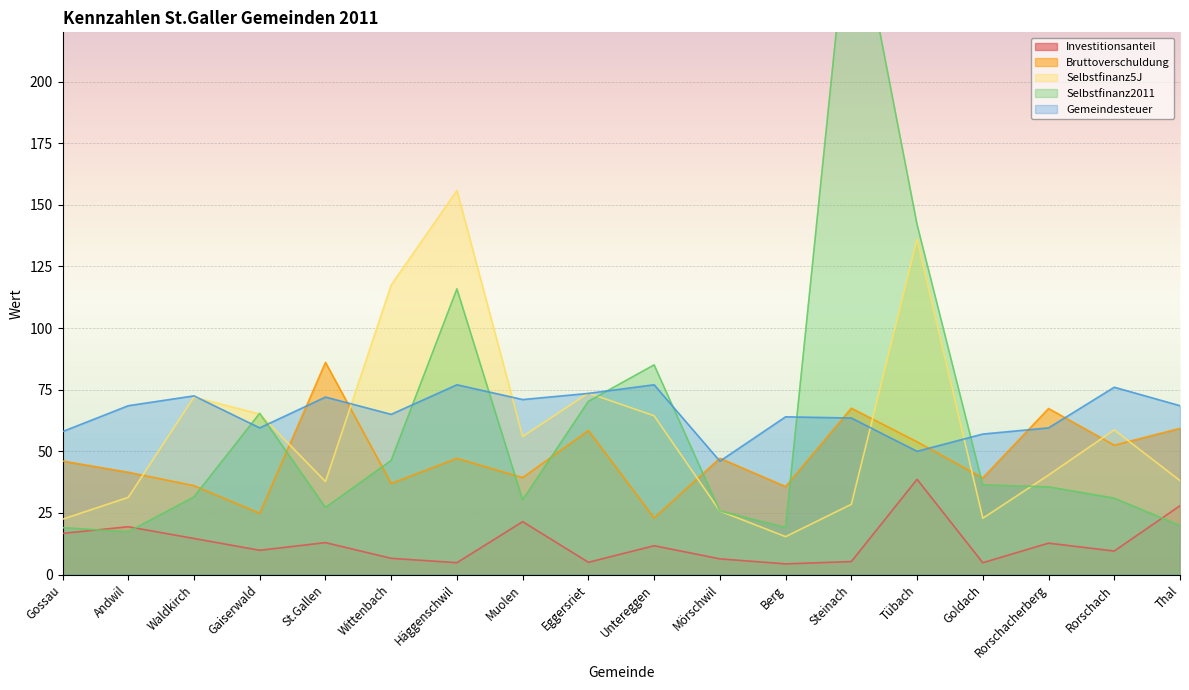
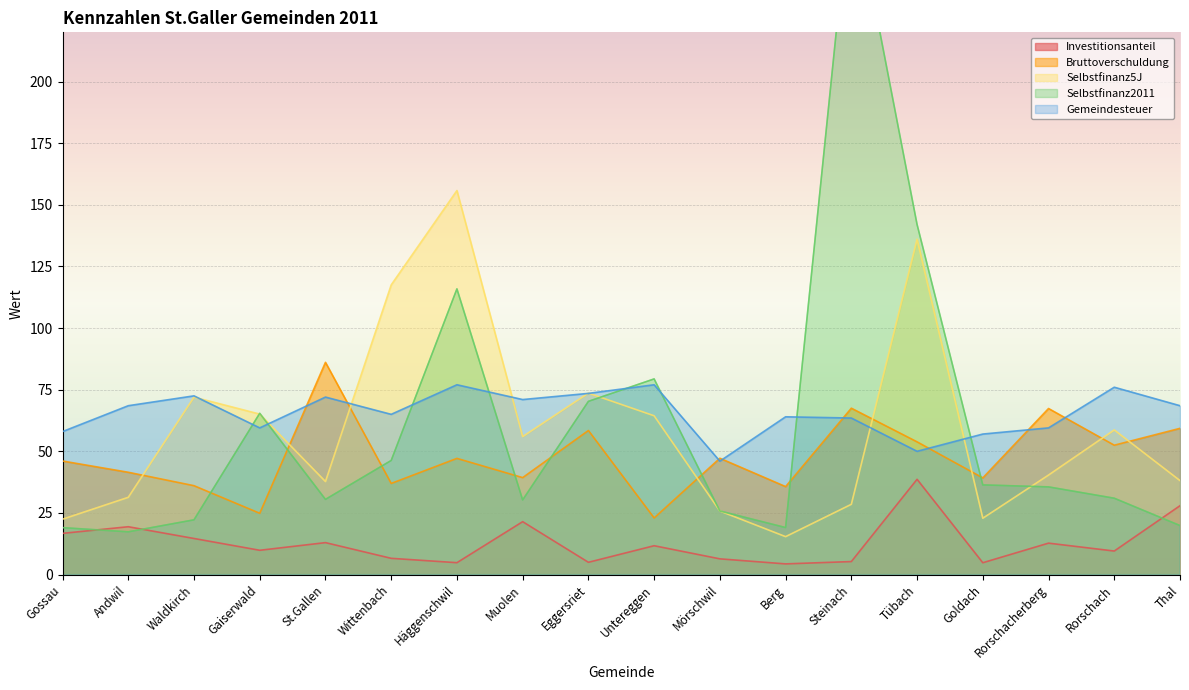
  {
    "Investitionsanteil": {
      "Gossau": 17,
      "Andwil": 19,
      "Waldkirch": 15,
      "Gaiserwald": 10,
      "St.Gallen": 13,
      "Wittenbach": 7,
      "Häggenschwil": 5,
      "Muolen": 21,
      "Eggersriet": 5,
      "Untereggen": 12,
      "Mörschwil": 6,
      "Berg": 4,
      "Steinach": 5,
      "Tübach": 39,
      "Goldach": 5,
      "Rorschacherberg": 13,
      "Rorschach": 10,
      "Thal": 28
    },
    "Bruttoverschuldung": {
      "Gossau": 46,
      "Andwil": 41,
      "Waldkirch": 36,
      "Gaiserwald": 25,
      "St.Gallen": 86,
      "Wittenbach": 37,
      "Häggenschwil": 47,
      "Muolen": 39,
      "Eggersriet": 58,
      "Untereggen": 23,
      "Mörschwil": 47,
      "Berg": 36,
      "Steinach": 67,
      "Tübach": 54,
      "Goldach": 39,
      "Rorschacherberg": 67,
      "Rorschach": 52,
      "Thal": 59
    },
    "Selbstfinanz5J": {
      "Gossau": 22,
      "Andwil": 31,
      "St.Gallen": 38,
      "Wittenbach": 118,
      "Häggenschwil": 156,
      "Muolen": 56,
      "Untereggen": 64,
      "Berg": 15,
      "Steinach": 28,
      "Tübach": 136,
      "Goldach": 23,
      "Rorschacherberg": 40,
      "Rorschach": 59,
      "Thal": 38
    },
    "Selbstfinanz2011": {
      "Gossau": 19,
      "Andwil": 17,
-     "Waldkirch": 31,
-     "St.Gallen": 27,
+     "Waldkirch": 22,
+     "St.Gallen": 30,
      "Wittenbach": 46,
      "Häggenschwil": 116,
      "Muolen": 30,
      "Eggersriet": 70,
-     "Untereggen": 85,
+     "Untereggen": 79,
      "Berg": 19,
      "Tübach": 142,
      "Goldach": 36,
      "Rorschacherberg": 36,
      "Rorschach": 31,
      "Thal": 20
    },
    "Gemeindesteuer": {
      "Gossau": 58,
      "Andwil": 69,
      "Gaiserwald": 60,
      "St.Gallen": 72,
      "Wittenbach": 65,
      "Häggenschwil": 77,
      "Muolen": 71,
      "Untereggen": 77,
      "Mörschwil": 46,
      "Berg": 64,
      "Steinach": 64,
      "Tübach": 50,
      "Goldach": 57,
      "Rorschacherberg": 60,
      "Rorschach": 76,
      "Thal": 69
    }
  }
